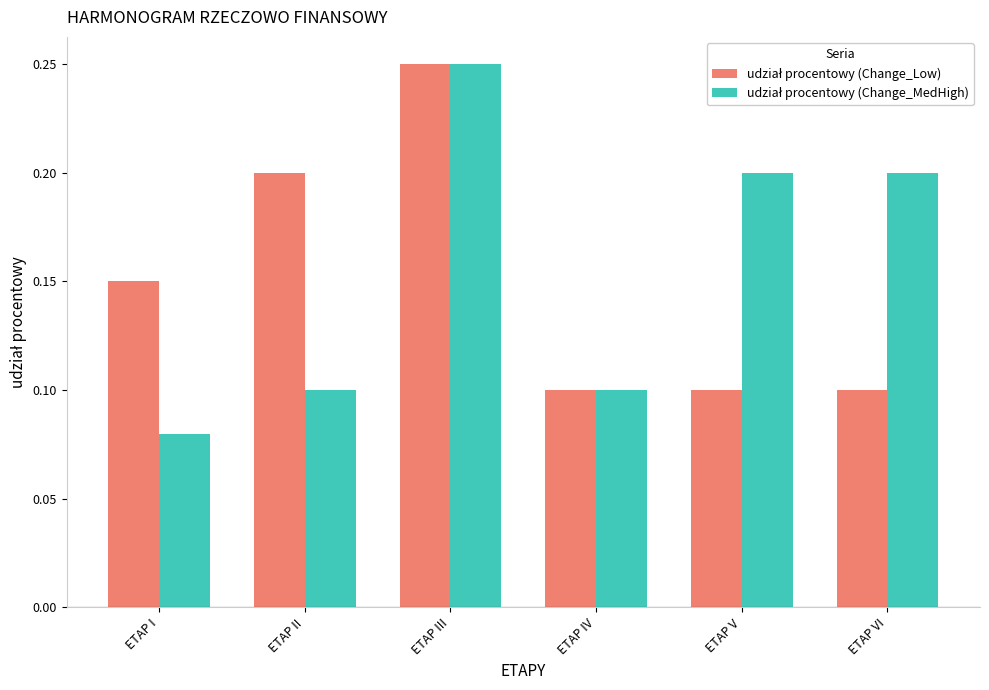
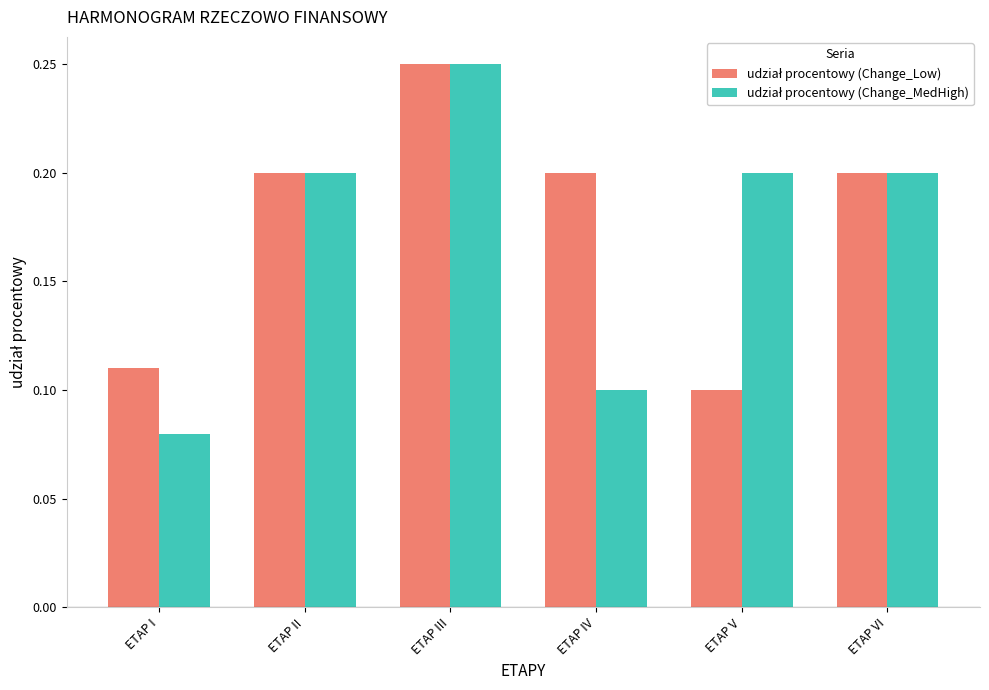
  {
    "udział procentowy (Change_Low)": {
-     "ETAP I": 0.15,
+     "ETAP I": 0.11,
      "ETAP II": 0.20,
      "ETAP III": 0.25,
-     "ETAP IV": 0.1,
+     "ETAP IV": 0.2,
      "ETAP V": 0.10,
-     "ETAP VI": 0.1
+     "ETAP VI": 0.2
    },
    "udział procentowy (Change_MedHigh)": {
      "ETAP I": 0.080,
-     "ETAP II": 0.1,
+     "ETAP II": 0.2,
      "ETAP III": 0.250,
      "ETAP IV": 0.1,
      "ETAP V": 0.2,
      "ETAP VI": 0.2
    }
  }
